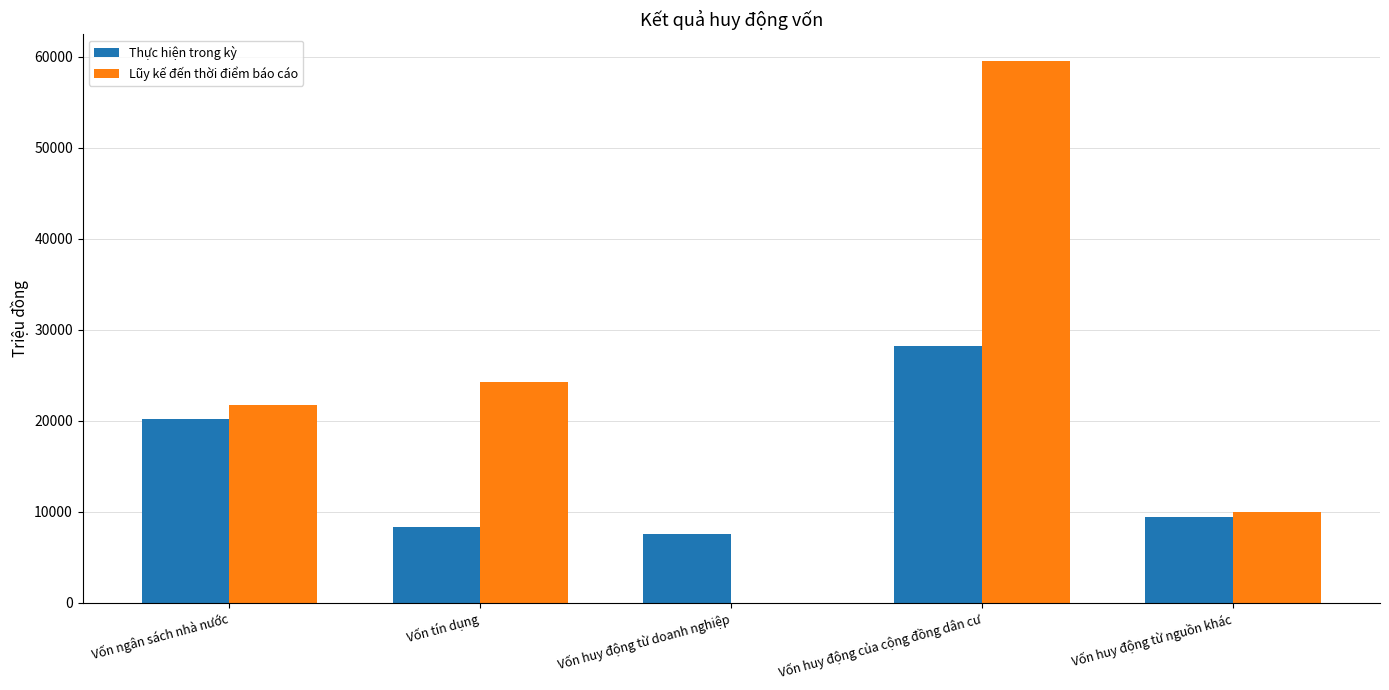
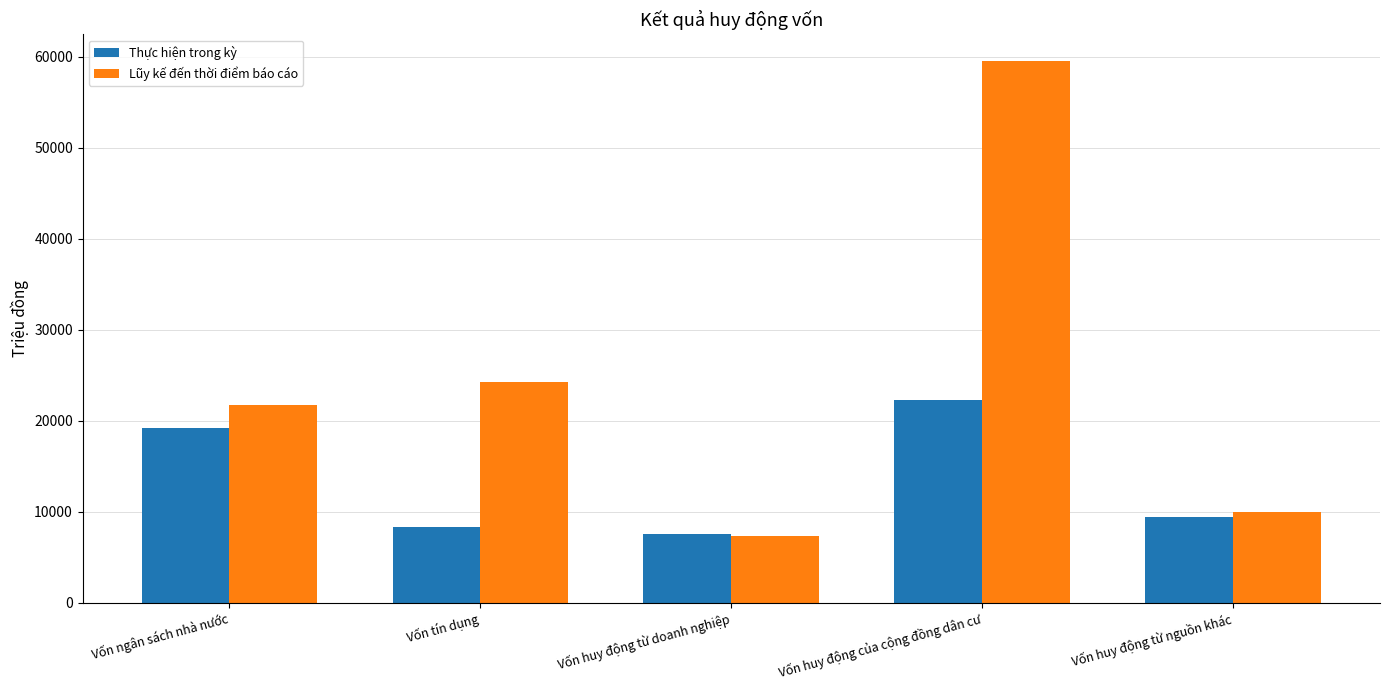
  {
    "Thực hiện trong kỳ": {
-     "Vốn ngân sách nhà nước": 20000,
+     "Vốn ngân sách nhà nước": 19000,
      "Vốn tín dụng": 8000,
      "Vốn huy động từ doanh nghiệp": 8000,
-     "Vốn huy động của cộng đồng dân cư": 28000,
+     "Vốn huy động của cộng đồng dân cư": 22000,
      "Vốn huy động từ nguồn khác": 9000
    },
    "Lũy kế đến thời điểm báo cáo": {
      "Vốn ngân sách nhà nước": 22000,
      "Vốn tín dụng": 24000,
-     "Vốn huy động từ doanh nghiệp": 0,
+     "Vốn huy động từ doanh nghiệp": 7000,
      "Vốn huy động của cộng đồng dân cư": 59000,
      "Vốn huy động từ nguồn khác": 10000
    }
  }
